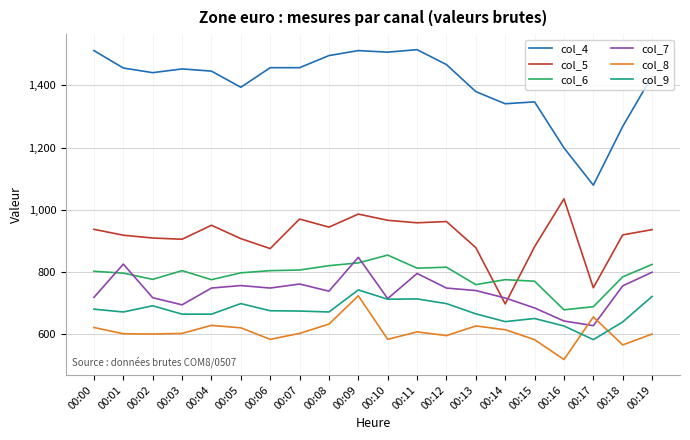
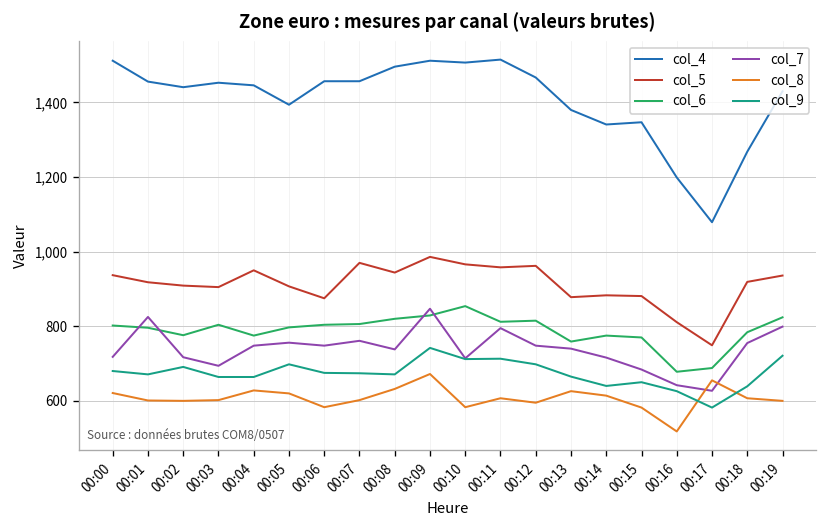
  {
    "col_4": {
      "00:00": "1,510",
      "00:01": "1,460",
      "00:02": "1,440",
      "00:03": "1,450",
      "00:04": "1,450",
      "00:05": "1,390",
      "00:06": "1,460",
      "00:07": "1,460",
      "00:08": "1,500",
      "00:09": "1,510",
      "00:10": "1,510",
      "00:11": "1,520",
      "00:12": "1,470",
      "00:13": "1,380",
      "00:14": "1,340",
      "00:15": "1,350",
      "00:16": "1,200",
      "00:17": "1,080",
      "00:18": "1,270"
    },
    "col_5": {
      "00:00": "940",
      "00:01": "920",
      "00:02": "910",
      "00:03": "910",
      "00:04": "950",
      "00:05": "910",
      "00:06": "880",
      "00:07": "970",
      "00:08": "940",
      "00:09": "990",
      "00:10": "970",
      "00:11": "960",
      "00:12": "960",
      "00:13": "880",
-     "00:14": "700",
+     "00:14": "880",
      "00:15": "880",
-     "00:16": "1,040",
+     "00:16": "810",
      "00:17": "750",
      "00:18": "920",
      "00:19": "940"
    },
    "col_7": {
      "00:00": "720",
      "00:01": "830",
      "00:02": "720",
      "00:03": "690",
      "00:04": "750",
      "00:05": "760",
      "00:06": "750",
      "00:07": "760",
      "00:08": "740",
      "00:09": "850",
      "00:11": "800",
      "00:12": "750",
      "00:13": "740",
      "00:14": "720",
      "00:15": "680",
      "00:16": "640",
      "00:17": "630",
      "00:18": "760",
      "00:19": "800"
    },
    "col_8": {
      "00:00": "620",
      "00:03": "600",
      "00:04": "630",
      "00:05": "620",
      "00:06": "580",
      "00:07": "600",
      "00:08": "630",
-     "00:09": "720",
+     "00:09": "670",
      "00:10": "580",
      "00:11": "610",
      "00:12": "600",
      "00:13": "630",
      "00:14": "610",
      "00:15": "580",
      "00:16": "520",
      "00:17": "660",
-     "00:18": "570",
+     "00:18": "610",
      "00:19": "600"
    }
  }
